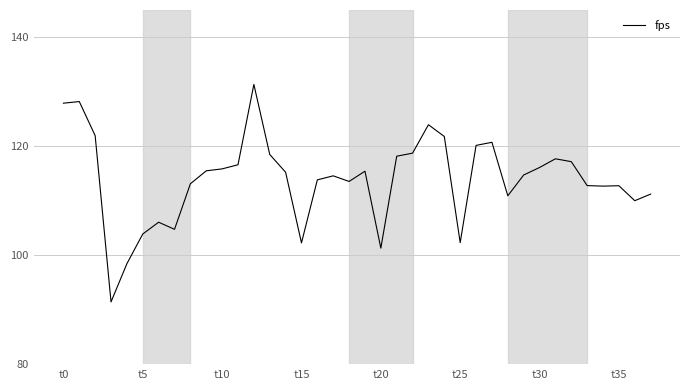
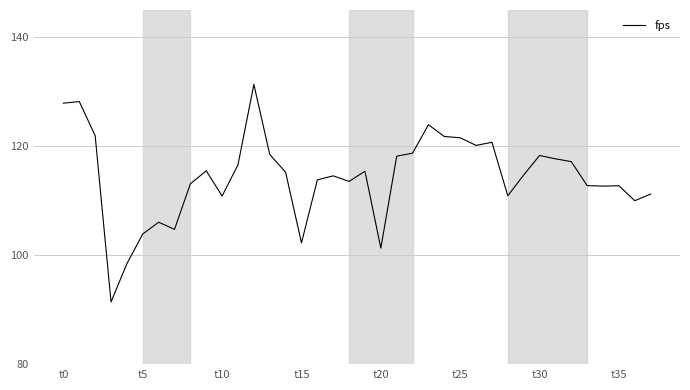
  {
    "t0": 128,
    "t5": 104,
-   "t10": 116,
+   "t10": 111,
    "t15": 102,
    "t20": 101,
-   "t25": 102,
-   "t30": 116,
+   "t25": 122,
+   "t30": 118,
    "t35": 113
  }
